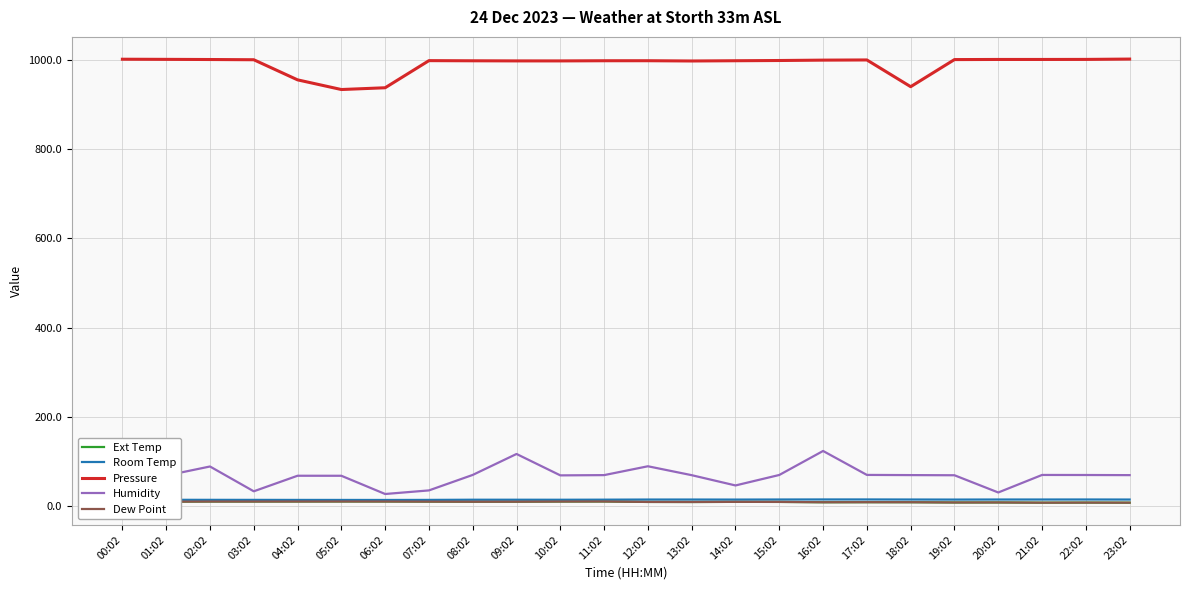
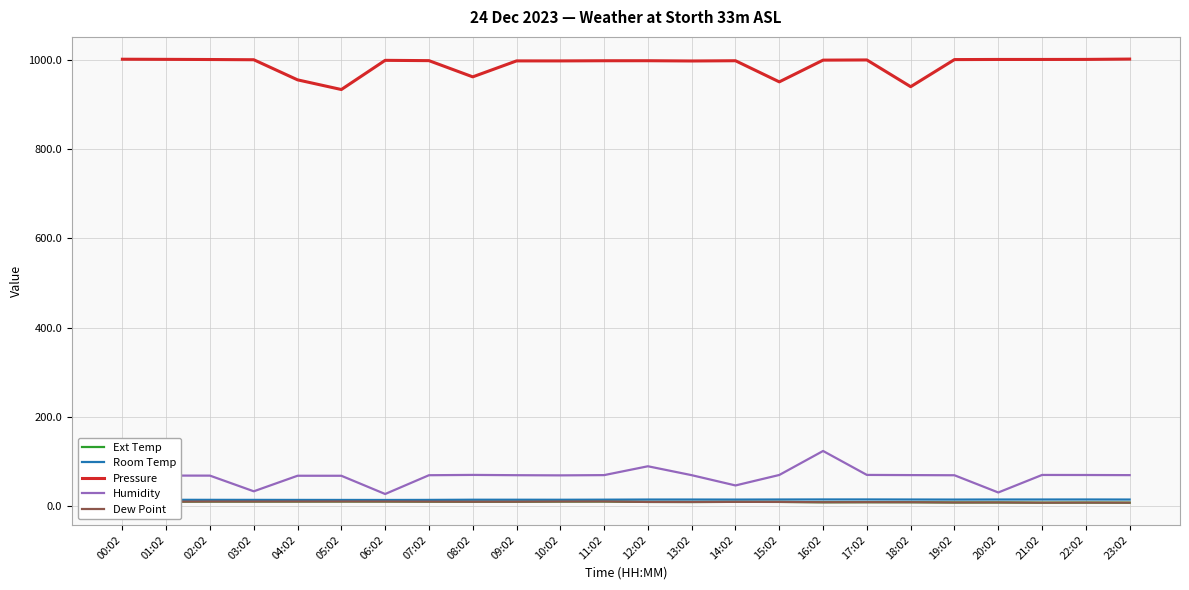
  {
    "Dew Point": {
      "16:02": 10,
      "17:02": 10,
      "18:02": 10,
      "19:02": 10,
      "20:02": 10,
      "21:02": 10,
      "22:02": 10,
      "23:02": 10
    },
    "Room Temp": {
      "16:02": 20,
      "17:02": 20,
      "18:02": 20,
      "19:02": 20,
      "20:02": 20,
      "21:02": 20,
      "22:02": 20,
      "23:02": 20
    },
    "Pressure": {
      "00:02": 1000,
      "01:02": 1000,
      "02:02": 1000,
      "03:02": 1000,
      "04:02": 950,
      "05:02": 930,
-     "06:02": 940,
+     "06:02": 1000,
      "07:02": 1000,
-     "08:02": 1000,
+     "08:02": 960,
      "09:02": 1000,
      "10:02": 1000,
      "11:02": 1000,
      "12:02": 1000,
      "13:02": 1000,
      "14:02": 1000,
-     "15:02": 1000,
+     "15:02": 950,
      "16:02": 1000,
      "17:02": 1000,
      "18:02": 940,
      "19:02": 1000,
      "20:02": 1000,
      "21:02": 1000,
      "22:02": 1000,
      "23:02": 1000
    },
    "Humidity": {
-     "02:02": 90,
+     "02:02": 70,
      "03:02": 30,
      "04:02": 70,
      "05:02": 70,
      "06:02": 30,
-     "07:02": 40,
+     "07:02": 70,
      "08:02": 70,
-     "09:02": 120,
+     "09:02": 70,
      "10:02": 70,
      "11:02": 70,
      "12:02": 90,
      "13:02": 70,
      "14:02": 50,
      "15:02": 70,
      "16:02": 120,
      "17:02": 70,
      "18:02": 70,
      "19:02": 70,
      "20:02": 30,
      "21:02": 70,
      "22:02": 70,
      "23:02": 70
    }
  }
